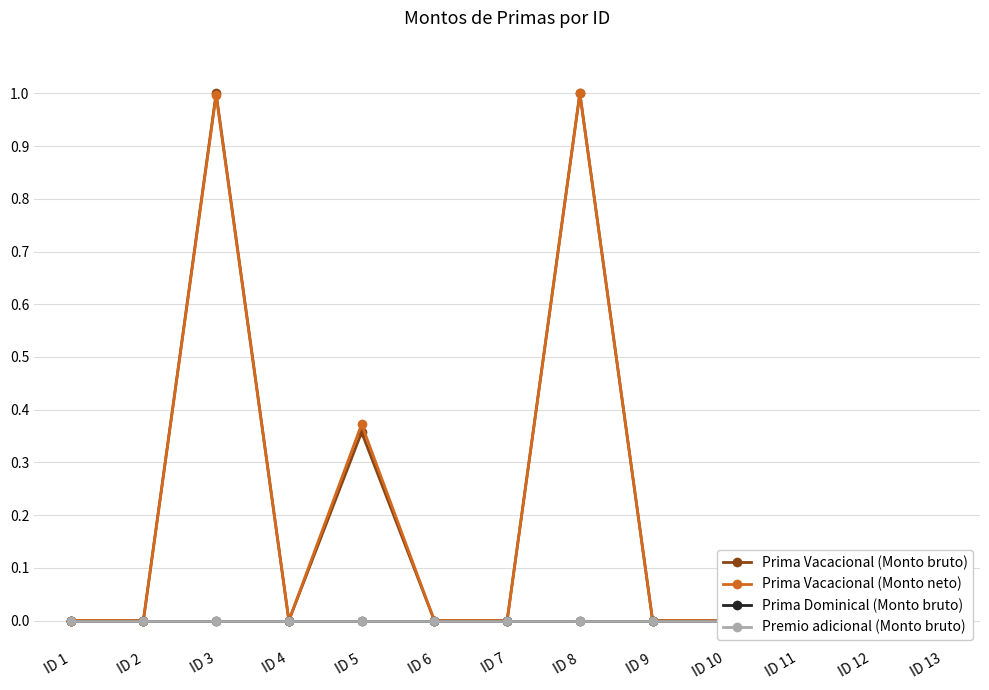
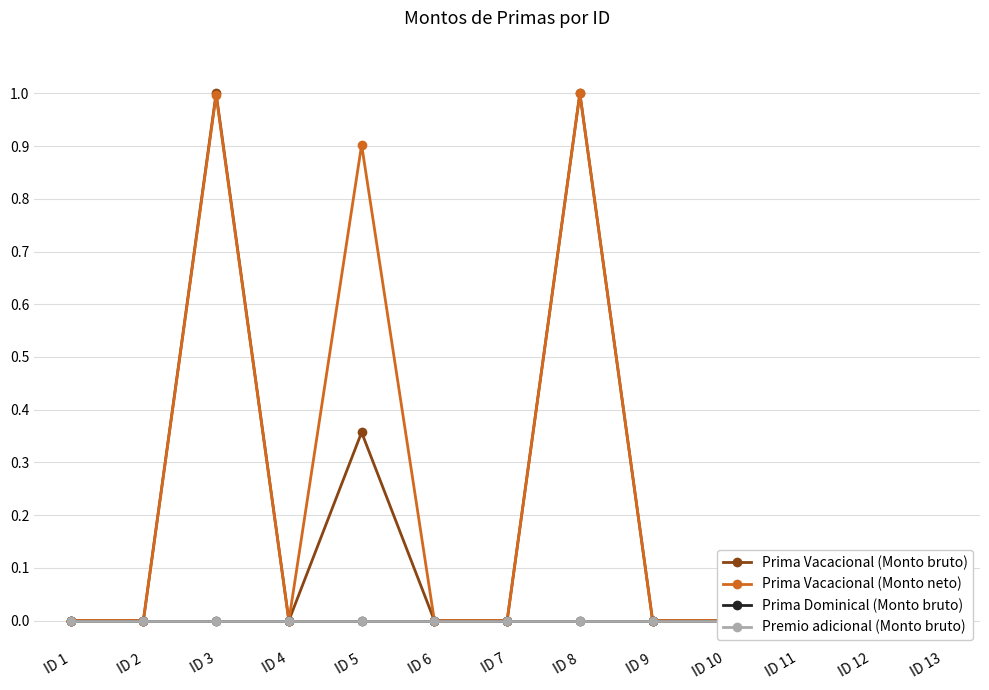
  {
    "Prima Vacacional (Monto bruto)": {
      "ID 5": 0.36
    },
    "Prima Vacacional (Monto neto)": {
-     "ID 5": 0.37
+     "ID 5": 0.90
    },
    "Premio adicional (Monto bruto)": {
      "ID 3": 0.00,
      "ID 5": 0.00,
      "ID 8": 0.00
    }
  }
